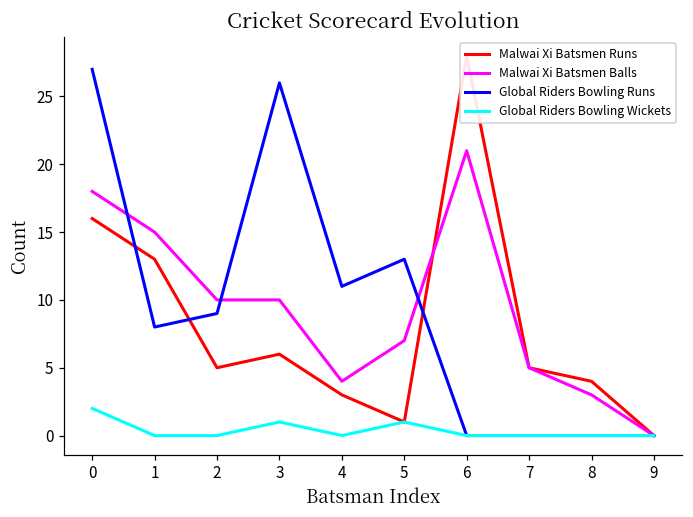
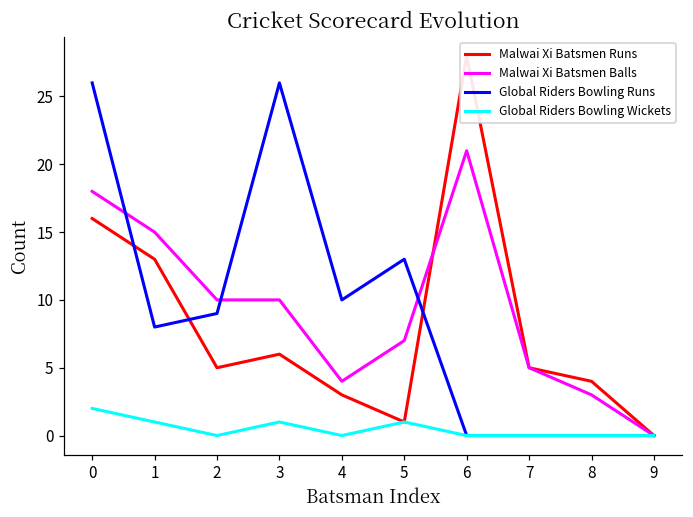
  {
    "Malwai Xi Batsmen Runs": {
      "0": 16,
      "1": 13,
      "2": 5,
      "3": 6,
      "4": 3,
      "8": 4
    },
    "Malwai Xi Batsmen Balls": {
      "0": 18,
      "1": 15,
      "2": 10,
      "3": 10,
      "4": 4,
      "5": 7,
      "6": 21,
      "8": 3
    },
    "Global Riders Bowling Runs": {
-     "0": 27,
+     "0": 26,
      "1": 8,
      "2": 9,
      "3": 26,
-     "4": 11,
+     "4": 10,
      "5": 13
    },
    "Global Riders Bowling Wickets": {
      "0": 2,
-     "1": 0,
+     "1": 1,
      "2": 0,
      "3": 1,
      "4": 0
    }
  }
